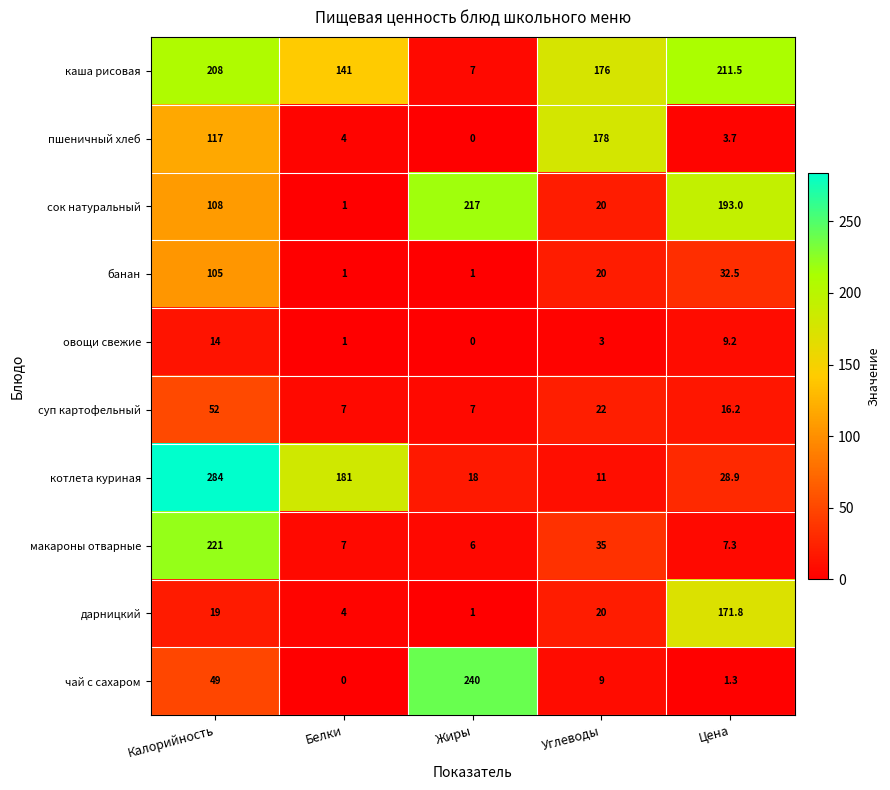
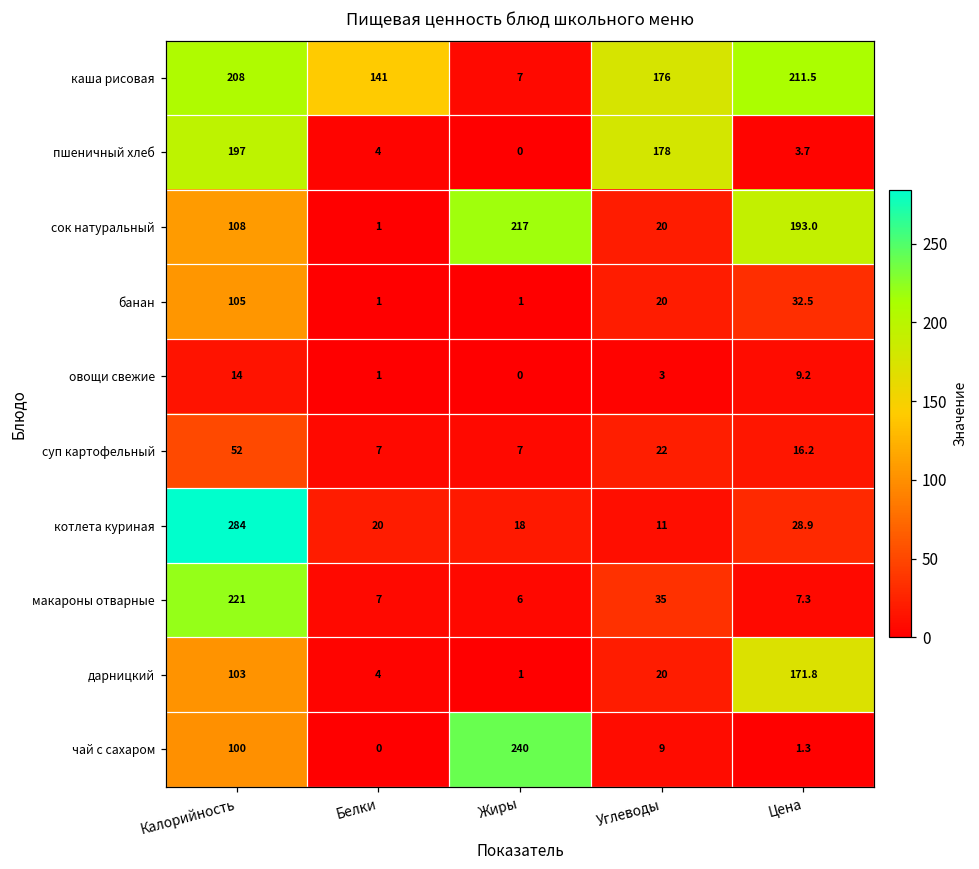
  {
    "каша рисовая": {
      "Калорийность": 208,
      "Белки": 141,
      "Жиры": 7,
      "Углеводы": 176,
      "Цена": 211.5
    },
    "пшеничный хлеб": {
-     "Калорийность": 117,
+     "Калорийность": 197,
      "Белки": 4,
      "Жиры": 0,
      "Углеводы": 178,
      "Цена": 3.7
    },
    "сок натуральный": {
      "Калорийность": 108,
      "Белки": 1,
      "Жиры": 217,
      "Углеводы": 20,
      "Цена": 193.0
    },
    "банан": {
      "Калорийность": 105,
      "Белки": 1,
      "Жиры": 1,
      "Углеводы": 20,
      "Цена": 32.5
    },
    "овощи свежие": {
      "Калорийность": 14,
      "Белки": 1,
      "Жиры": 0,
      "Углеводы": 3,
      "Цена": 9.2
    },
    "суп картофельный": {
      "Калорийность": 52,
      "Белки": 7,
      "Жиры": 7,
      "Углеводы": 22,
      "Цена": 16.2
    },
    "котлета куриная": {
      "Калорийность": 284,
-     "Белки": 181,
+     "Белки": 20,
      "Жиры": 18,
      "Углеводы": 11,
      "Цена": 28.9
    },
    "макароны отварные": {
      "Калорийность": 221,
      "Белки": 7,
      "Жиры": 6,
      "Углеводы": 35,
      "Цена": 7.3
    },
    "дарницкий": {
-     "Калорийность": 19,
+     "Калорийность": 103,
      "Белки": 4,
      "Жиры": 1,
      "Углеводы": 20,
      "Цена": 171.8
    },
    "чай с сахаром": {
-     "Калорийность": 49,
+     "Калорийность": 100,
      "Белки": 0,
      "Жиры": 240,
      "Углеводы": 9,
      "Цена": 1.3
    }
  }
